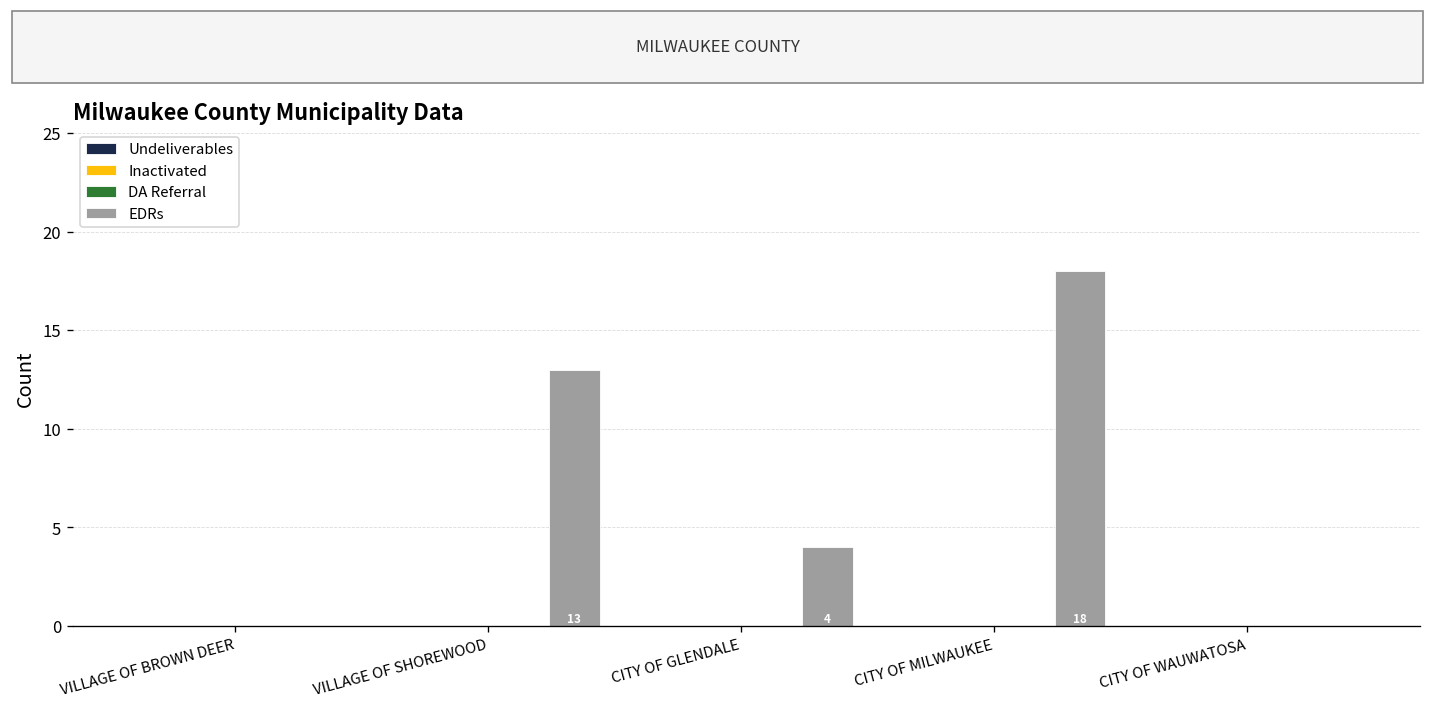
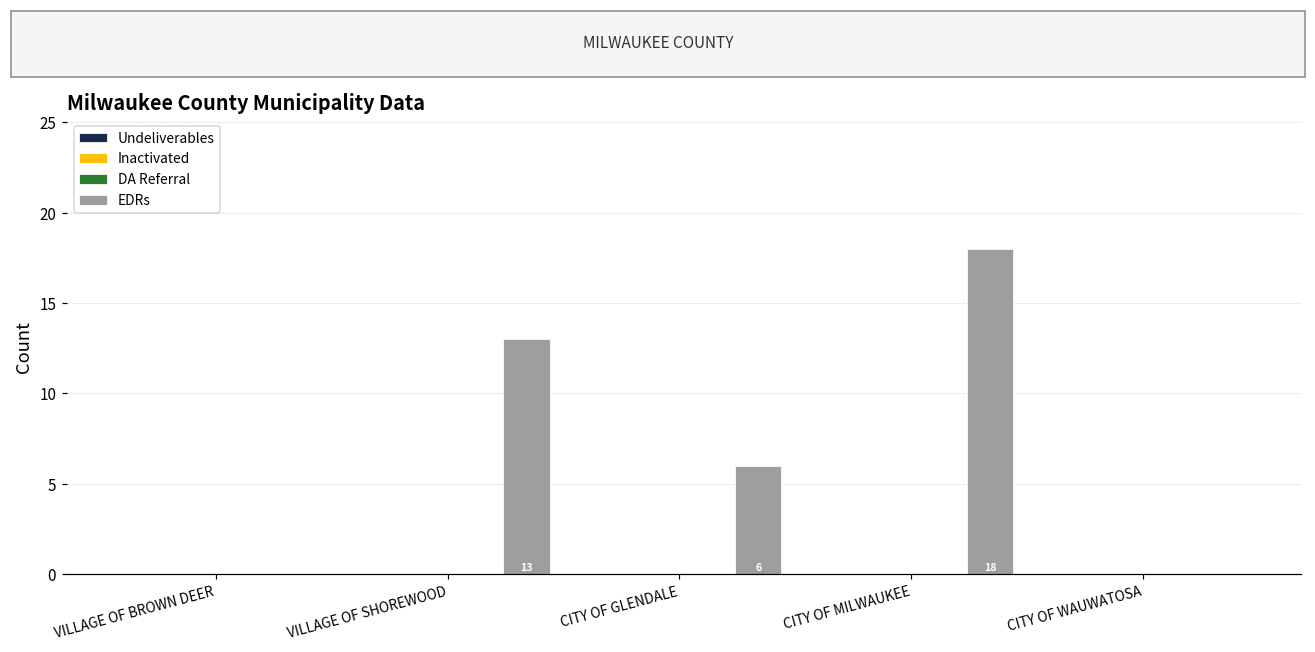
  {
    "Undeliverables": {
      "VILLAGE OF BROWN DEER": 0.0,
      "VILLAGE OF SHOREWOOD": 0.0,
      "CITY OF GLENDALE": 0.0,
      "CITY OF MILWAUKEE": 0.0,
      "CITY OF WAUWATOSA": 0.0
    },
    "Inactivated": {
      "VILLAGE OF BROWN DEER": 0.0,
      "VILLAGE OF SHOREWOOD": 0.0,
      "CITY OF GLENDALE": 0.0,
      "CITY OF MILWAUKEE": 0.0,
      "CITY OF WAUWATOSA": 0.0
    },
    "DA Referral": {
      "VILLAGE OF BROWN DEER": 0.0,
      "VILLAGE OF SHOREWOOD": 0.0,
      "CITY OF GLENDALE": 0.0,
      "CITY OF MILWAUKEE": 0.0,
      "CITY OF WAUWATOSA": 0.0
    },
    "EDRs": {
      "VILLAGE OF SHOREWOOD": 13,
-     "CITY OF GLENDALE": 4,
+     "CITY OF GLENDALE": 6,
      "CITY OF MILWAUKEE": 18
    }
  }
